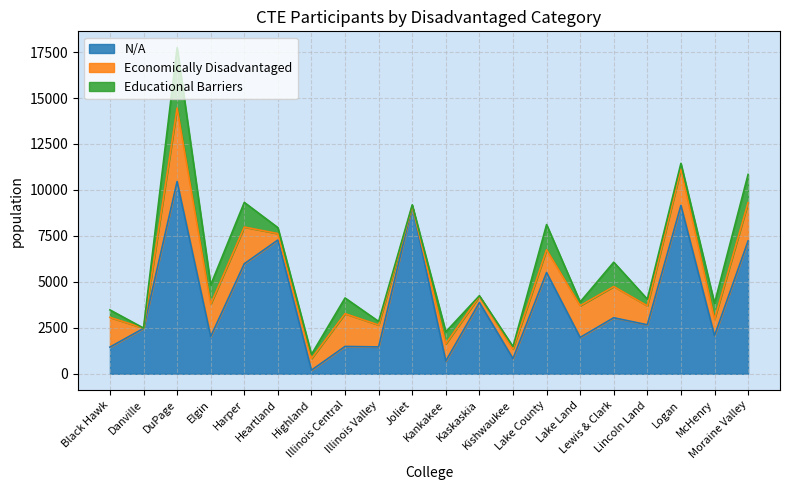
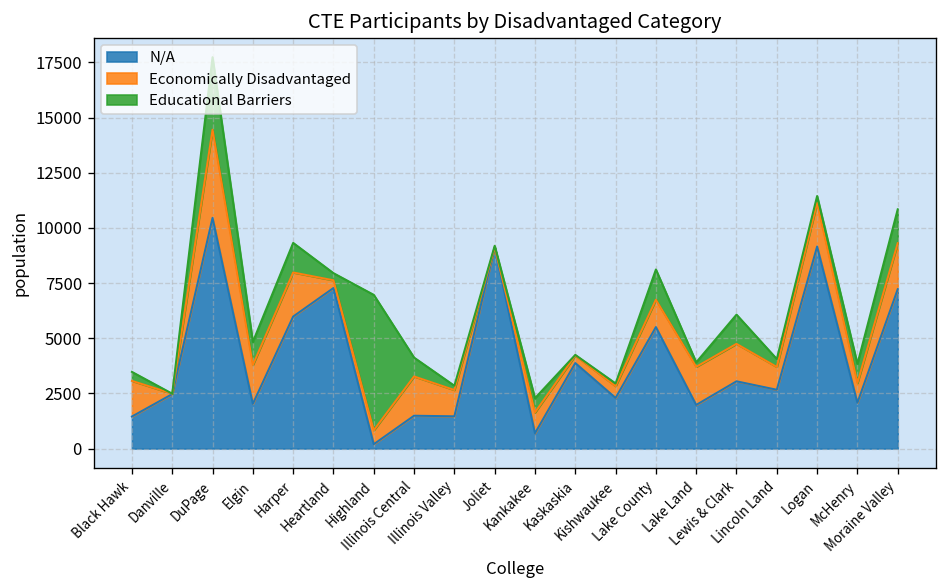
  {
    "N/A": {
      "Black Hawk": 1500,
      "DuPage": 10500,
      "Elgin": 2000,
      "Harper": 6000,
      "Heartland": 7300,
      "Highland": 200,
      "Illinois Central": 1500,
      "Illinois Valley": 1500,
      "Kankakee": 700,
      "Kaskaskia": 3900,
-     "Kishwaukee": 800,
+     "Kishwaukee": 2300,
      "Lake County": 5500,
      "Lake Land": 2000,
      "Lewis & Clark": 3000,
      "Lincoln Land": 2700,
      "Logan": 9200,
      "McHenry": 2100,
      "Moraine Valley": 7200
    },
    "Economically Disadvantaged": {
      "Black Hawk": 1600,
      "DuPage": 4000,
      "Elgin": 1800,
      "Harper": 2000,
      "Heartland": 400,
      "Highland": 600,
      "Illinois Central": 1800,
      "Illinois Valley": 1200,
      "Kankakee": 900,
      "Lake County": 1200,
      "Lake Land": 1700,
      "Lewis & Clark": 1700,
      "Lincoln Land": 1000,
      "Logan": 2000,
      "McHenry": 900,
      "Moraine Valley": 2100
    },
    "Educational Barriers": {
      "Black Hawk": 400,
      "Elgin": 1000,
      "Harper": 1300,
      "Heartland": 300,
-     "Highland": 200,
+     "Highland": 6100,
      "Illinois Central": 900,
      "Illinois Valley": 200,
      "Kankakee": 600,
      "Lake County": 1400,
      "Lake Land": 200,
      "Lewis & Clark": 1300,
      "Lincoln Land": 400,
      "Logan": 300,
      "McHenry": 900,
      "Moraine Valley": 1500
    }
  }
